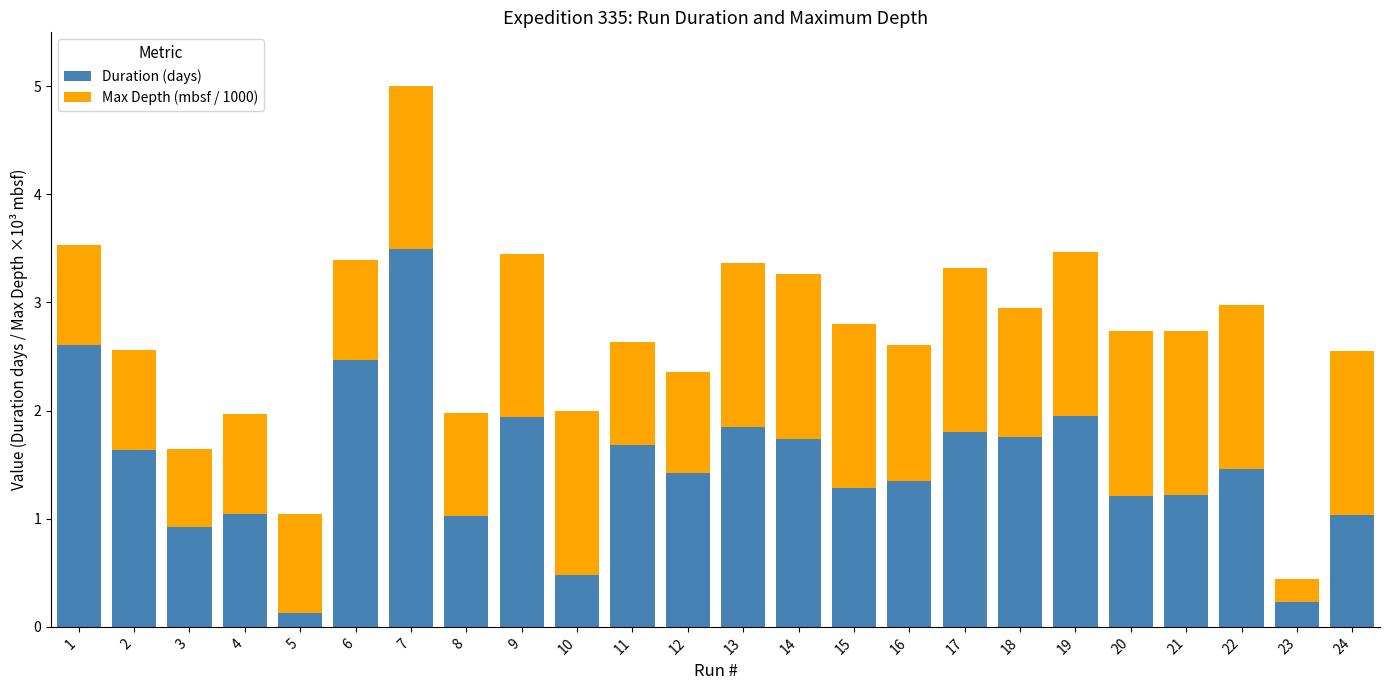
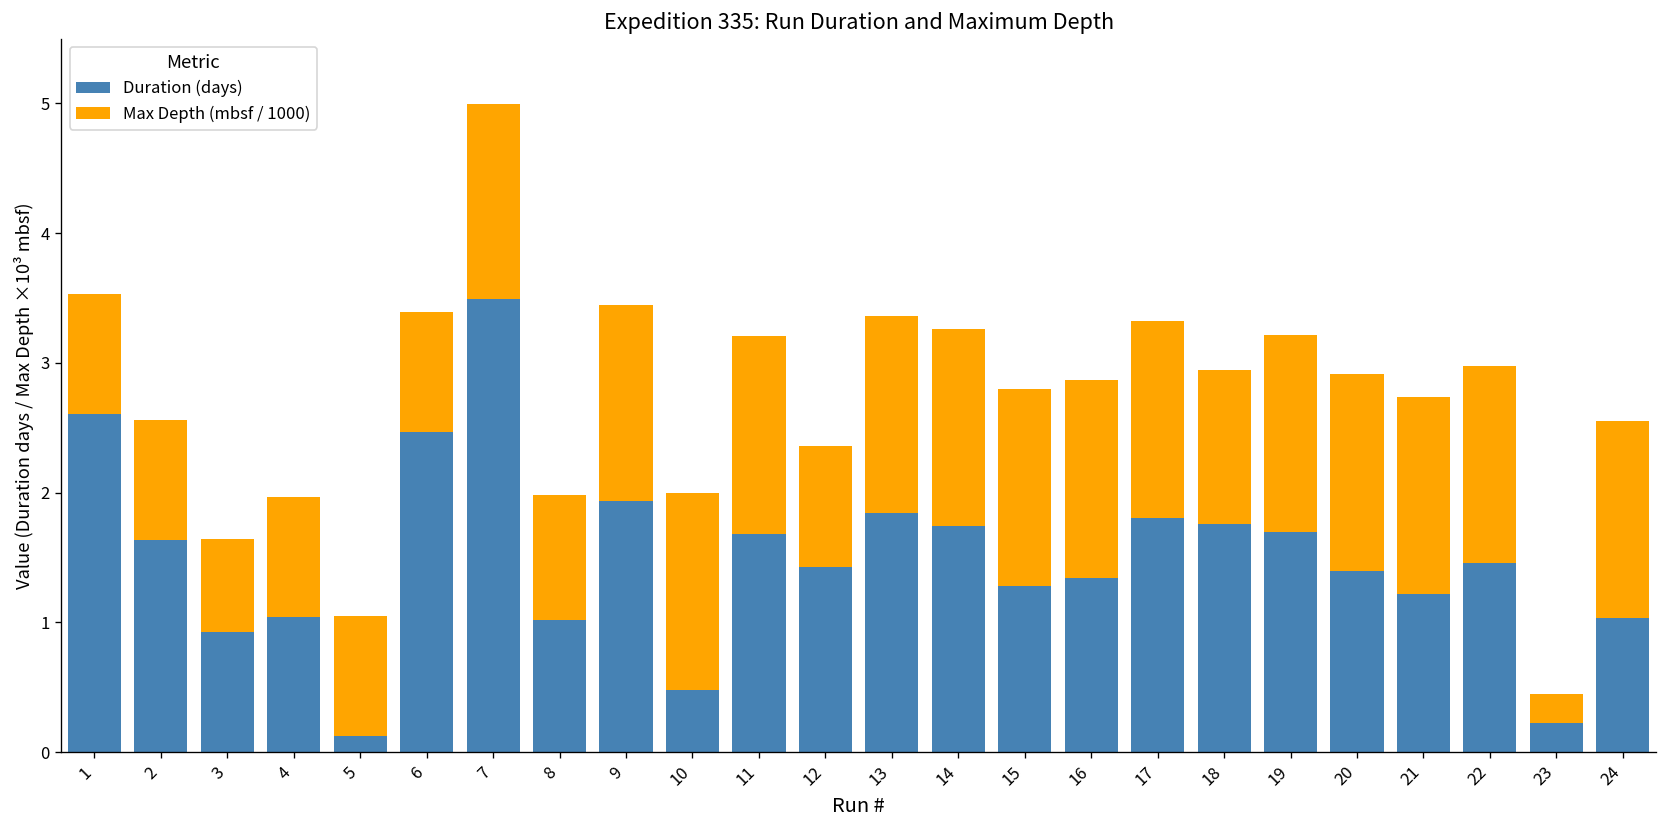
  {
    "Duration (days)": {
      "1": 2.60,
      "2": 1.64,
      "3": 0.93,
      "4": 1.04,
      "5": 0.13,
      "6": 2.47,
      "7": 3.49,
      "8": 1.02,
      "9": 1.94,
      "10": 0.48,
      "11": 1.68,
      "12": 1.43,
      "13": 1.84,
      "14": 1.74,
      "15": 1.28,
      "16": 1.34,
      "17": 1.80,
      "18": 1.76,
-     "19": 1.95,
-     "20": 1.21,
+     "19": 1.70,
+     "20": 1.40,
      "21": 1.22,
      "22": 1.46,
      "23": 0.23,
      "24": 1.03
    },
    "Max Depth (mbsf / 1000)": {
      "1": 0.92,
      "2": 0.92,
      "3": 0.72,
      "4": 0.92,
      "5": 0.92,
      "6": 0.92,
      "7": 1.51,
      "8": 0.96,
      "9": 1.51,
      "10": 1.52,
-     "11": 0.95,
+     "11": 1.52,
      "12": 0.93,
      "13": 1.52,
      "14": 1.52,
      "15": 1.52,
-     "16": 1.27,
+     "16": 1.52,
      "17": 1.52,
      "18": 1.19,
      "19": 1.52,
      "20": 1.52,
      "21": 1.52,
      "22": 1.52,
      "23": 0.22,
      "24": 1.52
    }
  }
